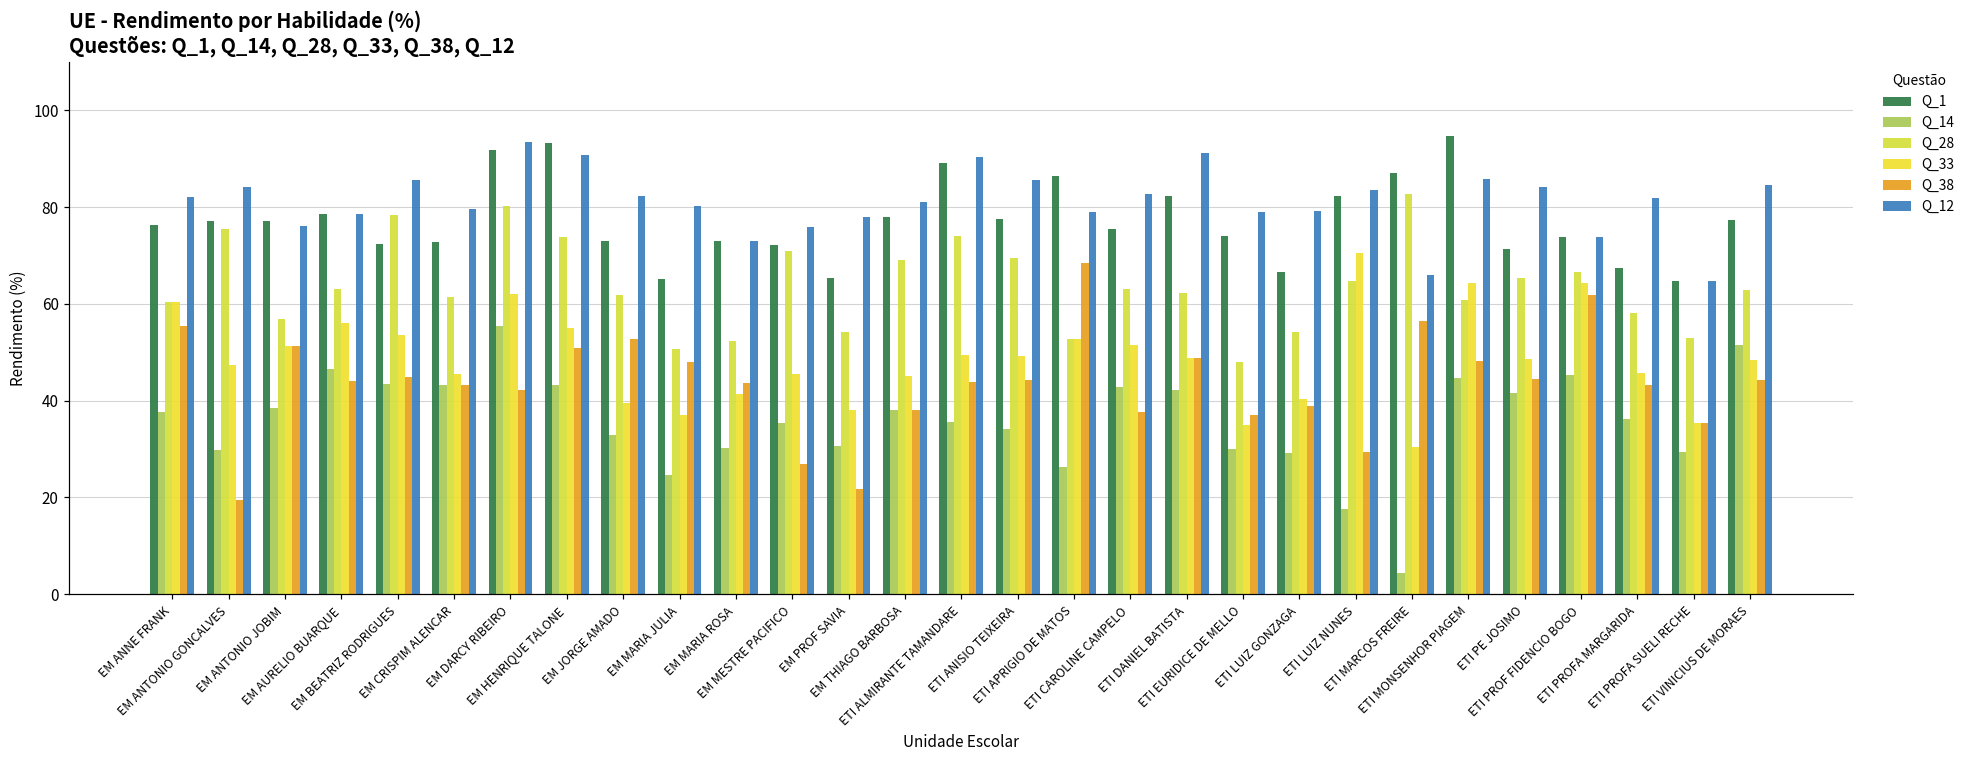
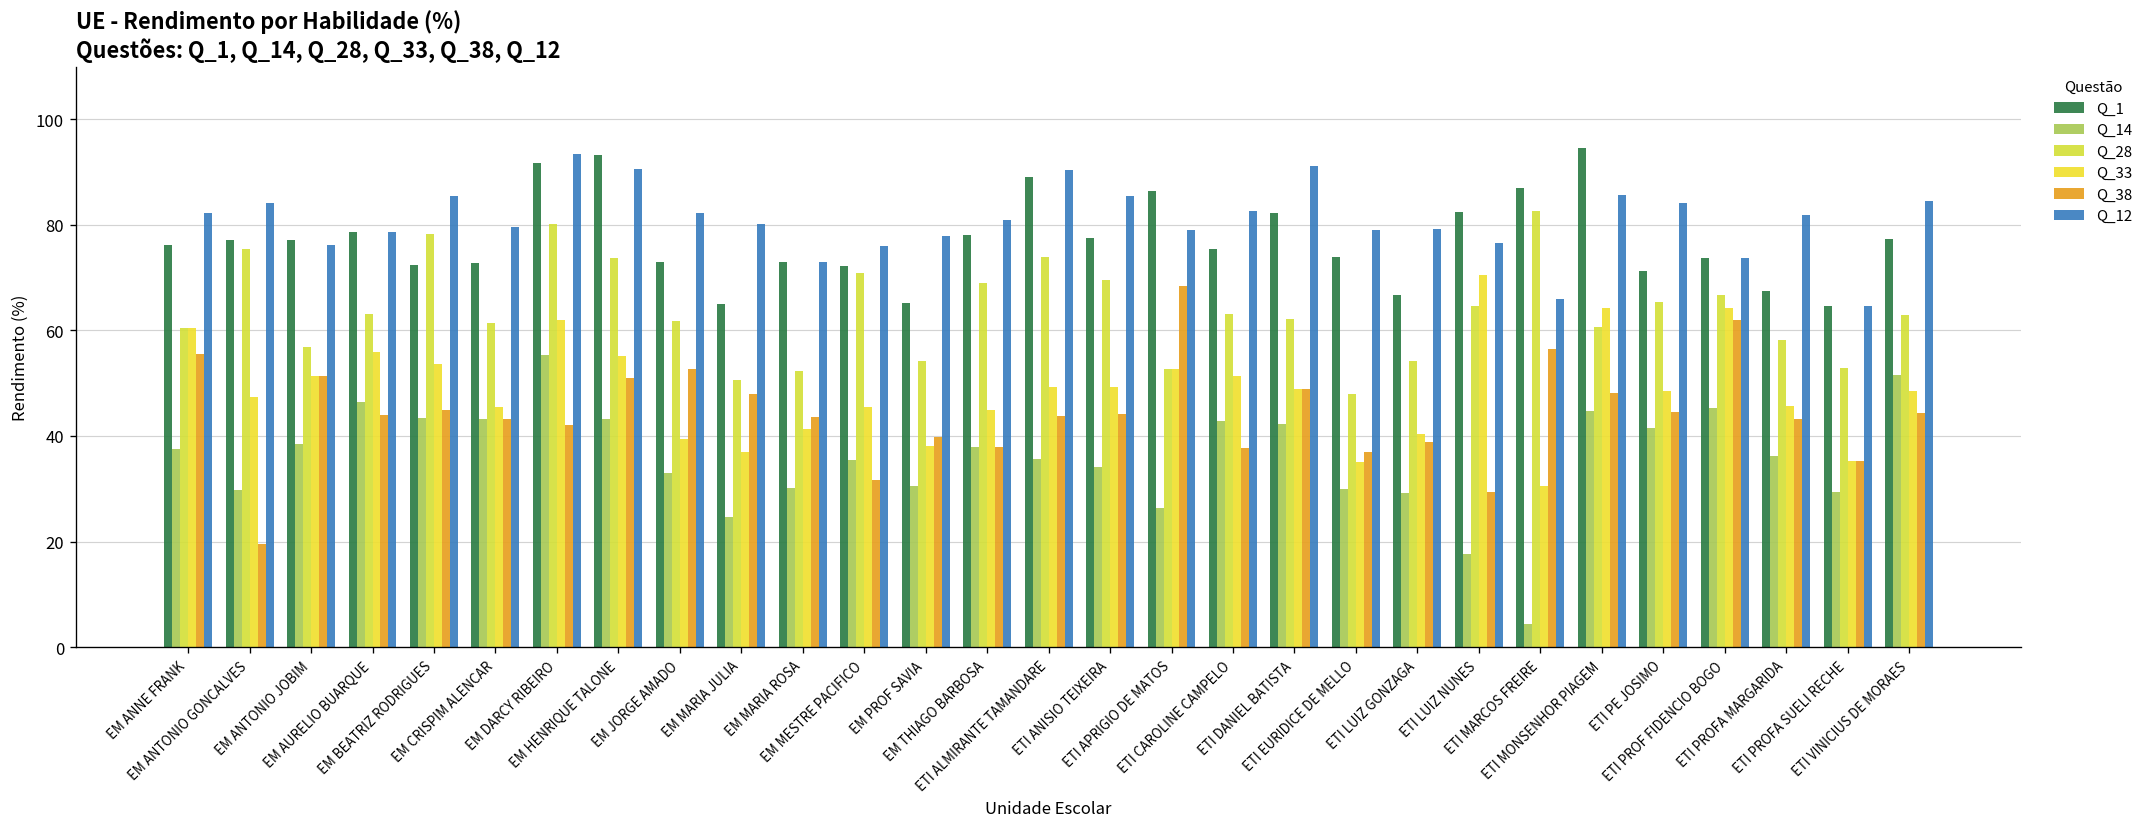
  {
    "Q_1": {
      "EM ANNE FRANK": 76,
      "EM ANTONIO GONCALVES": 77,
      "EM ANTONIO JOBIM": 77,
      "EM AURELIO BUARQUE": 79,
      "EM BEATRIZ RODRIGUES": 72,
      "EM CRISPIM ALENCAR": 73,
      "EM DARCY RIBEIRO": 92,
      "EM HENRIQUE TALONE": 93,
      "EM JORGE AMADO": 73,
      "EM MARIA JULIA": 65,
      "EM MARIA ROSA": 73,
      "EM MESTRE PACIFICO": 72,
      "EM PROF SAVIA": 65,
      "EM THIAGO BARBOSA": 78,
      "ETI ALMIRANTE TAMANDARE": 89,
      "ETI ANISIO TEIXEIRA": 78,
      "ETI APRIGIO DE MATOS": 87,
      "ETI CAROLINE CAMPELO": 75,
      "ETI DANIEL BATISTA": 82,
      "ETI EURIDICE DE MELLO": 74,
      "ETI LUIZ GONZAGA": 67,
      "ETI LUIZ NUNES": 82,
      "ETI MARCOS FREIRE": 87,
      "ETI MONSENHOR PIAGEM": 95,
      "ETI PE JOSIMO": 71,
      "ETI PROF FIDENCIO BOGO": 74,
      "ETI PROFA MARGARIDA": 68,
      "ETI PROFA SUELI RECHE": 65,
      "ETI VINICIUS DE MORAES": 77
    },
    "Q_38": {
      "EM ANNE FRANK": 55,
      "EM ANTONIO GONCALVES": 20,
      "EM ANTONIO JOBIM": 51,
      "EM AURELIO BUARQUE": 44,
      "EM BEATRIZ RODRIGUES": 45,
      "EM CRISPIM ALENCAR": 43,
      "EM DARCY RIBEIRO": 42,
      "EM HENRIQUE TALONE": 51,
      "EM JORGE AMADO": 53,
      "EM MARIA JULIA": 48,
      "EM MARIA ROSA": 44,
-     "EM MESTRE PACIFICO": 27,
-     "EM PROF SAVIA": 22,
+     "EM MESTRE PACIFICO": 32,
+     "EM PROF SAVIA": 40,
      "EM THIAGO BARBOSA": 38,
      "ETI ALMIRANTE TAMANDARE": 44,
      "ETI ANISIO TEIXEIRA": 44,
      "ETI APRIGIO DE MATOS": 68,
      "ETI CAROLINE CAMPELO": 38,
      "ETI DANIEL BATISTA": 49,
      "ETI EURIDICE DE MELLO": 37,
      "ETI LUIZ GONZAGA": 39,
      "ETI LUIZ NUNES": 29,
      "ETI MARCOS FREIRE": 57,
      "ETI MONSENHOR PIAGEM": 48,
      "ETI PE JOSIMO": 45,
      "ETI PROF FIDENCIO BOGO": 62,
      "ETI PROFA MARGARIDA": 43,
      "ETI PROFA SUELI RECHE": 35,
      "ETI VINICIUS DE MORAES": 44
    },
    "Q_12": {
      "EM ANNE FRANK": 82,
      "EM ANTONIO GONCALVES": 84,
      "EM ANTONIO JOBIM": 76,
      "EM AURELIO BUARQUE": 79,
      "EM BEATRIZ RODRIGUES": 86,
      "EM CRISPIM ALENCAR": 80,
      "EM DARCY RIBEIRO": 93,
      "EM HENRIQUE TALONE": 91,
      "EM JORGE AMADO": 82,
      "EM MARIA JULIA": 80,
      "EM MARIA ROSA": 73,
      "EM MESTRE PACIFICO": 76,
      "EM PROF SAVIA": 78,
      "EM THIAGO BARBOSA": 81,
      "ETI ALMIRANTE TAMANDARE": 90,
      "ETI ANISIO TEIXEIRA": 86,
      "ETI APRIGIO DE MATOS": 79,
      "ETI CAROLINE CAMPELO": 83,
      "ETI DANIEL BATISTA": 91,
      "ETI EURIDICE DE MELLO": 79,
      "ETI LUIZ GONZAGA": 79,
-     "ETI LUIZ NUNES": 84,
+     "ETI LUIZ NUNES": 76,
      "ETI MARCOS FREIRE": 66,
      "ETI MONSENHOR PIAGEM": 86,
      "ETI PE JOSIMO": 84,
      "ETI PROF FIDENCIO BOGO": 74,
      "ETI PROFA MARGARIDA": 82,
      "ETI PROFA SUELI RECHE": 65,
      "ETI VINICIUS DE MORAES": 85
    }
  }
